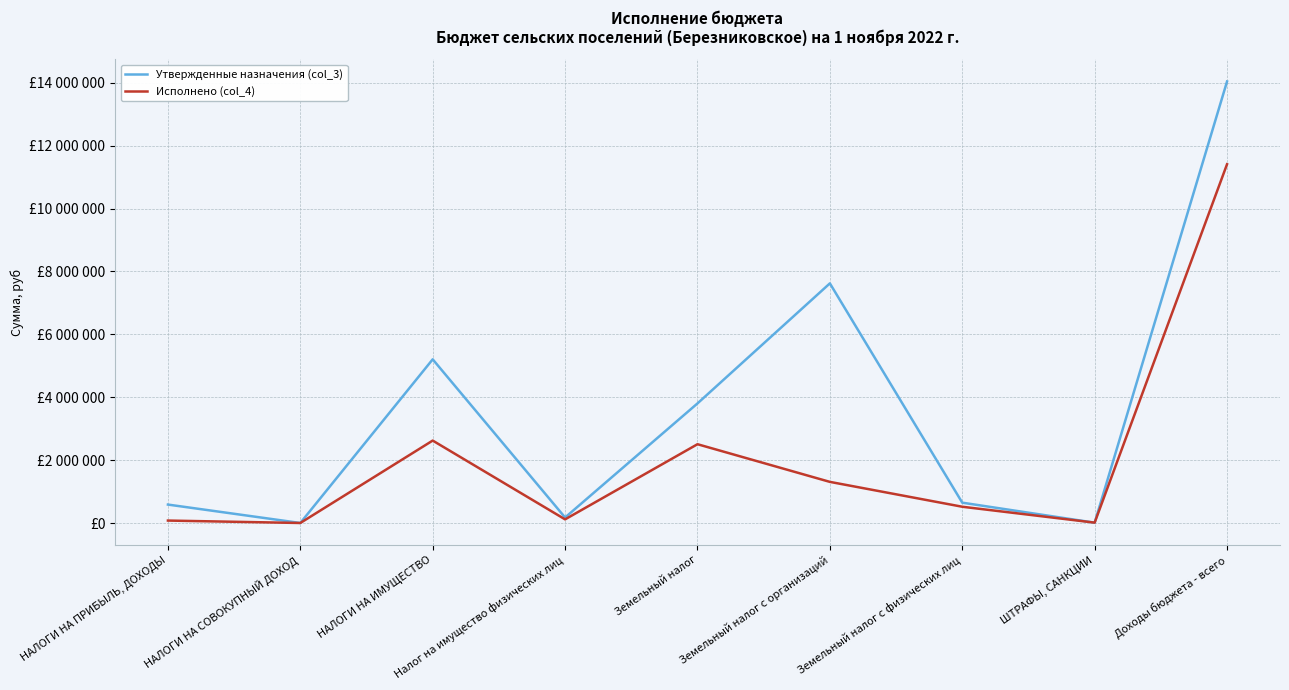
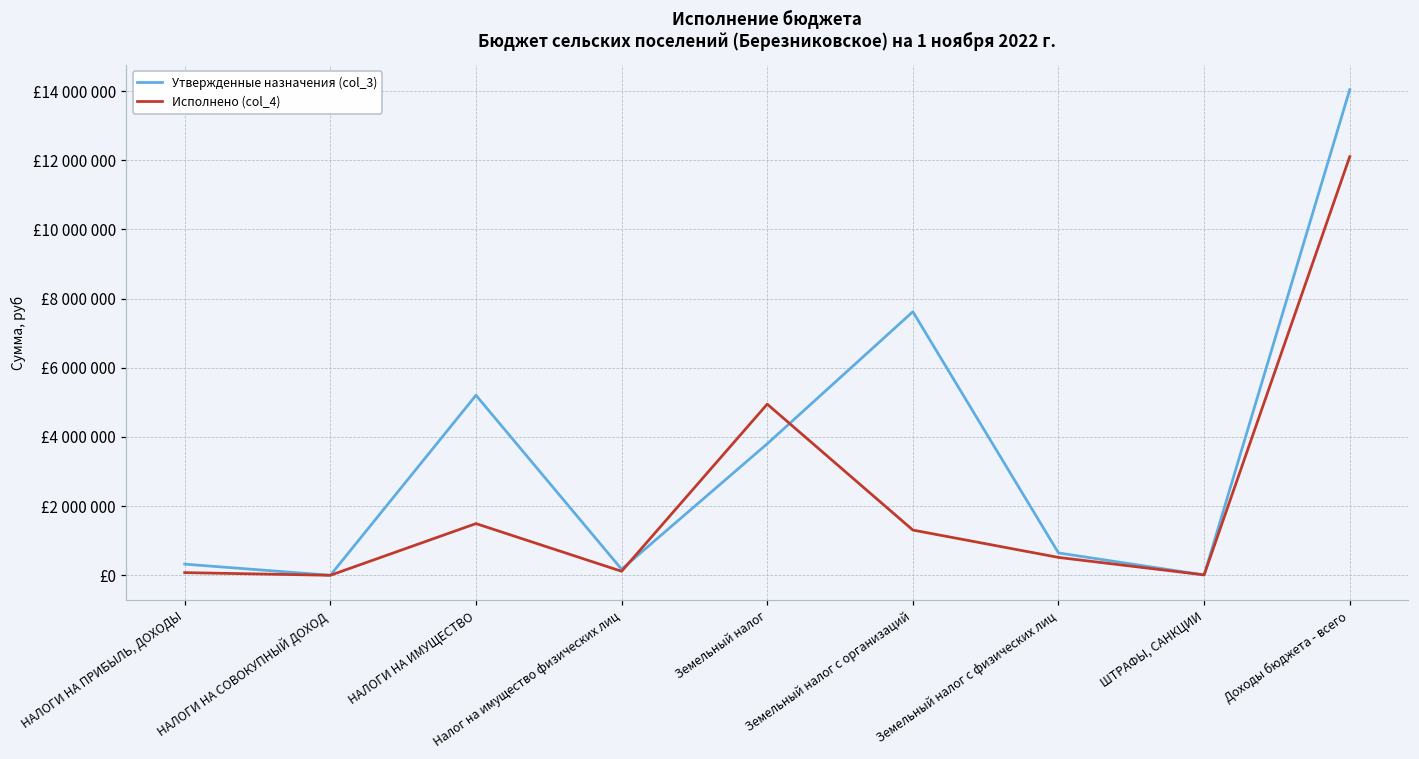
  {
    "Утвержденные назначения (col_3)": {
-     "НАЛОГИ НА ПРИБЫЛЬ, ДОХОДЫ": "£600000",
+     "НАЛОГИ НА ПРИБЫЛЬ, ДОХОДЫ": "£300000",
      "НАЛОГИ НА ИМУЩЕСТВО": "£5200000",
      "Земельный налог": "£3800000",
      "Земельный налог с организаций": "£7600000",
      "Земельный налог с физических лиц": "£600000",
      "Доходы бюджета - всего": "£14000000"
    },
    "Исполнено (col_4)": {
      "НАЛОГИ НА ПРИБЫЛЬ, ДОХОДЫ": "£100000",
-     "НАЛОГИ НА ИМУЩЕСТВО": "£2600000",
-     "Земельный налог": "£2500000",
+     "НАЛОГИ НА ИМУЩЕСТВО": "£1500000",
+     "Земельный налог": "£4900000",
      "Земельный налог с организаций": "£1300000",
      "Земельный налог с физических лиц": "£500000",
-     "Доходы бюджета - всего": "£11400000"
+     "Доходы бюджета - всего": "£12100000"
    }
  }
